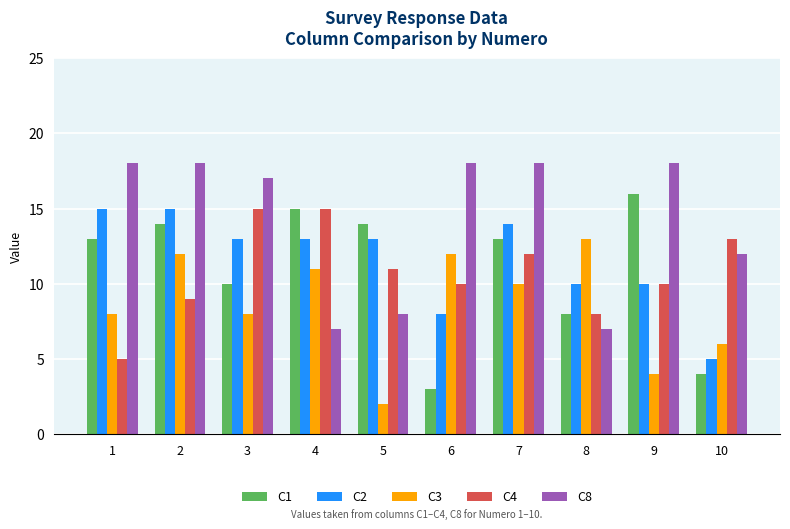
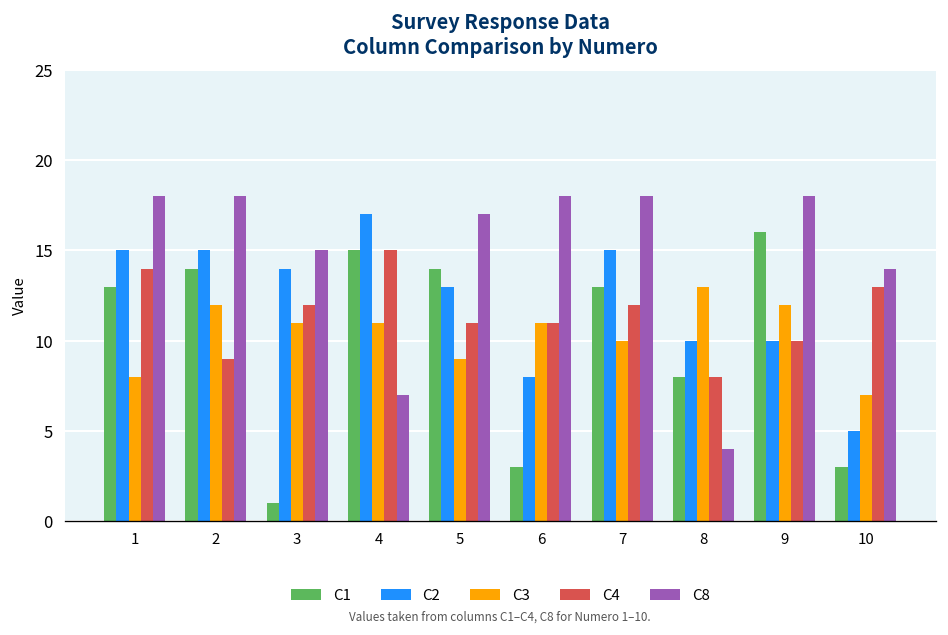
  {
    "C1": {
      "1": 13,
      "2": 14,
-     "3": 10,
+     "3": 1,
      "4": 15,
      "5": 14,
      "6": 3,
      "7": 13,
      "8": 8,
      "9": 16,
-     "10": 4
+     "10": 3
    },
    "C2": {
      "1": 15,
      "2": 15,
-     "3": 13,
-     "4": 13,
+     "3": 14,
+     "4": 17,
      "5": 13,
      "6": 8,
-     "7": 14,
+     "7": 15,
      "8": 10,
      "9": 10,
      "10": 5
    },
    "C3": {
      "1": 8,
      "2": 12,
-     "3": 8,
+     "3": 11,
      "4": 11,
-     "5": 2,
-     "6": 12,
+     "5": 9,
+     "6": 11,
      "7": 10,
      "8": 13,
-     "9": 4,
-     "10": 6
+     "9": 12,
+     "10": 7
    },
    "C4": {
-     "1": 5,
+     "1": 14,
      "2": 9,
-     "3": 15,
+     "3": 12,
      "4": 15,
      "5": 11,
-     "6": 10,
+     "6": 11,
      "7": 12,
      "8": 8,
      "9": 10,
      "10": 13
    },
    "C8": {
      "1": 18,
      "2": 18,
-     "3": 17,
+     "3": 15,
      "4": 7,
-     "5": 8,
+     "5": 17,
      "6": 18,
      "7": 18,
-     "8": 7,
+     "8": 4,
      "9": 18,
-     "10": 12
+     "10": 14
    }
  }
